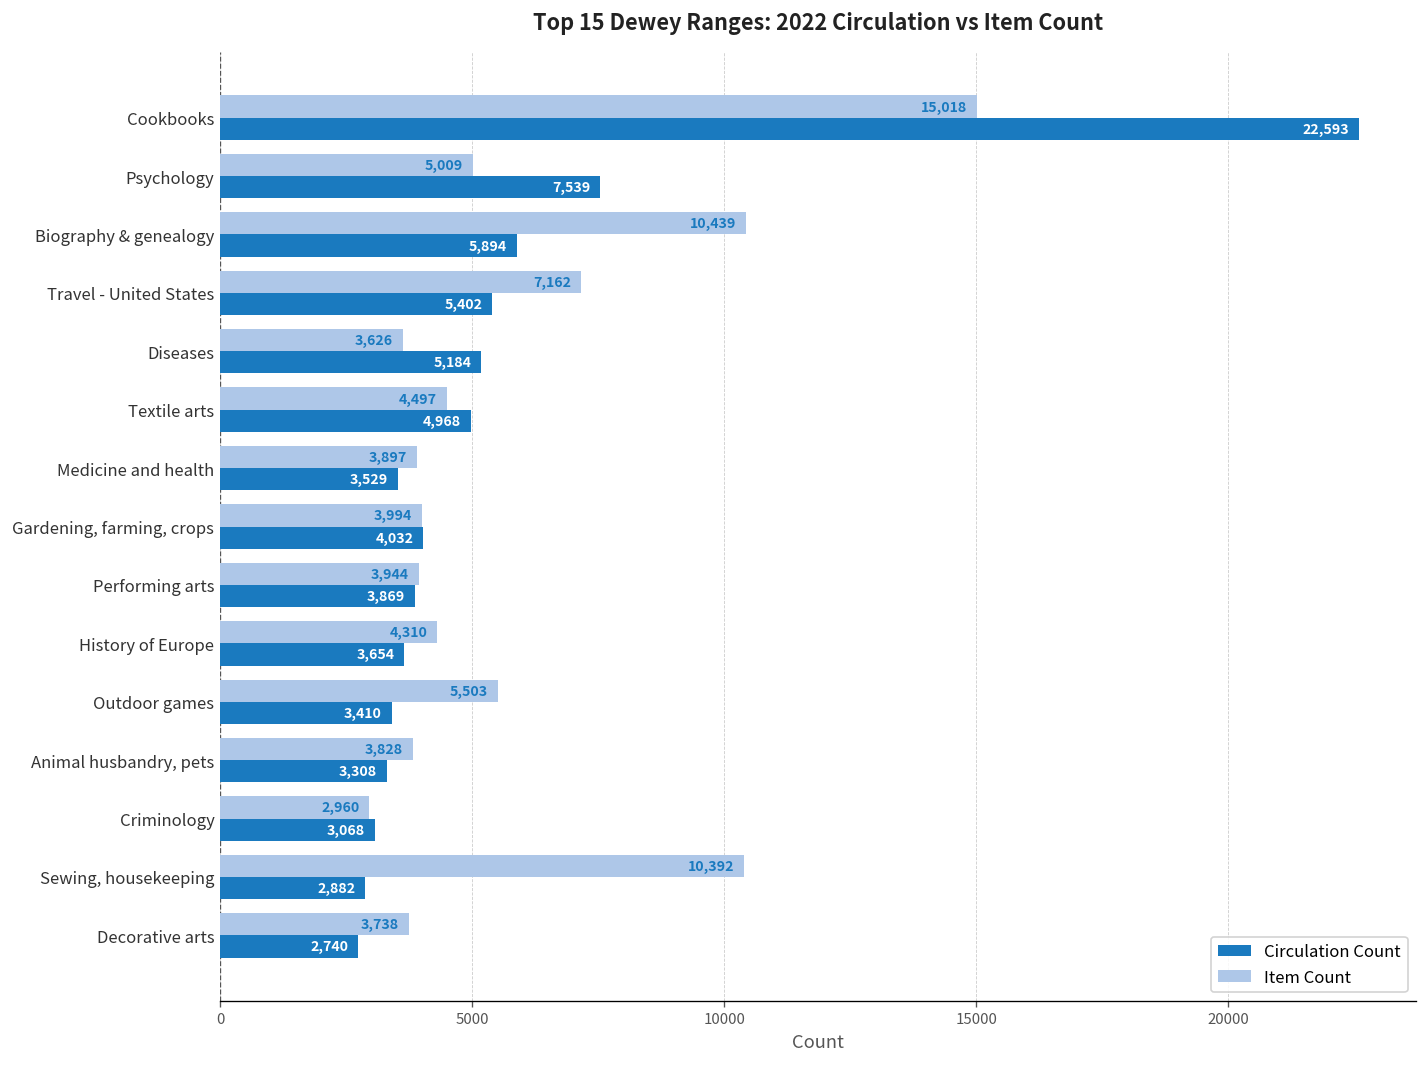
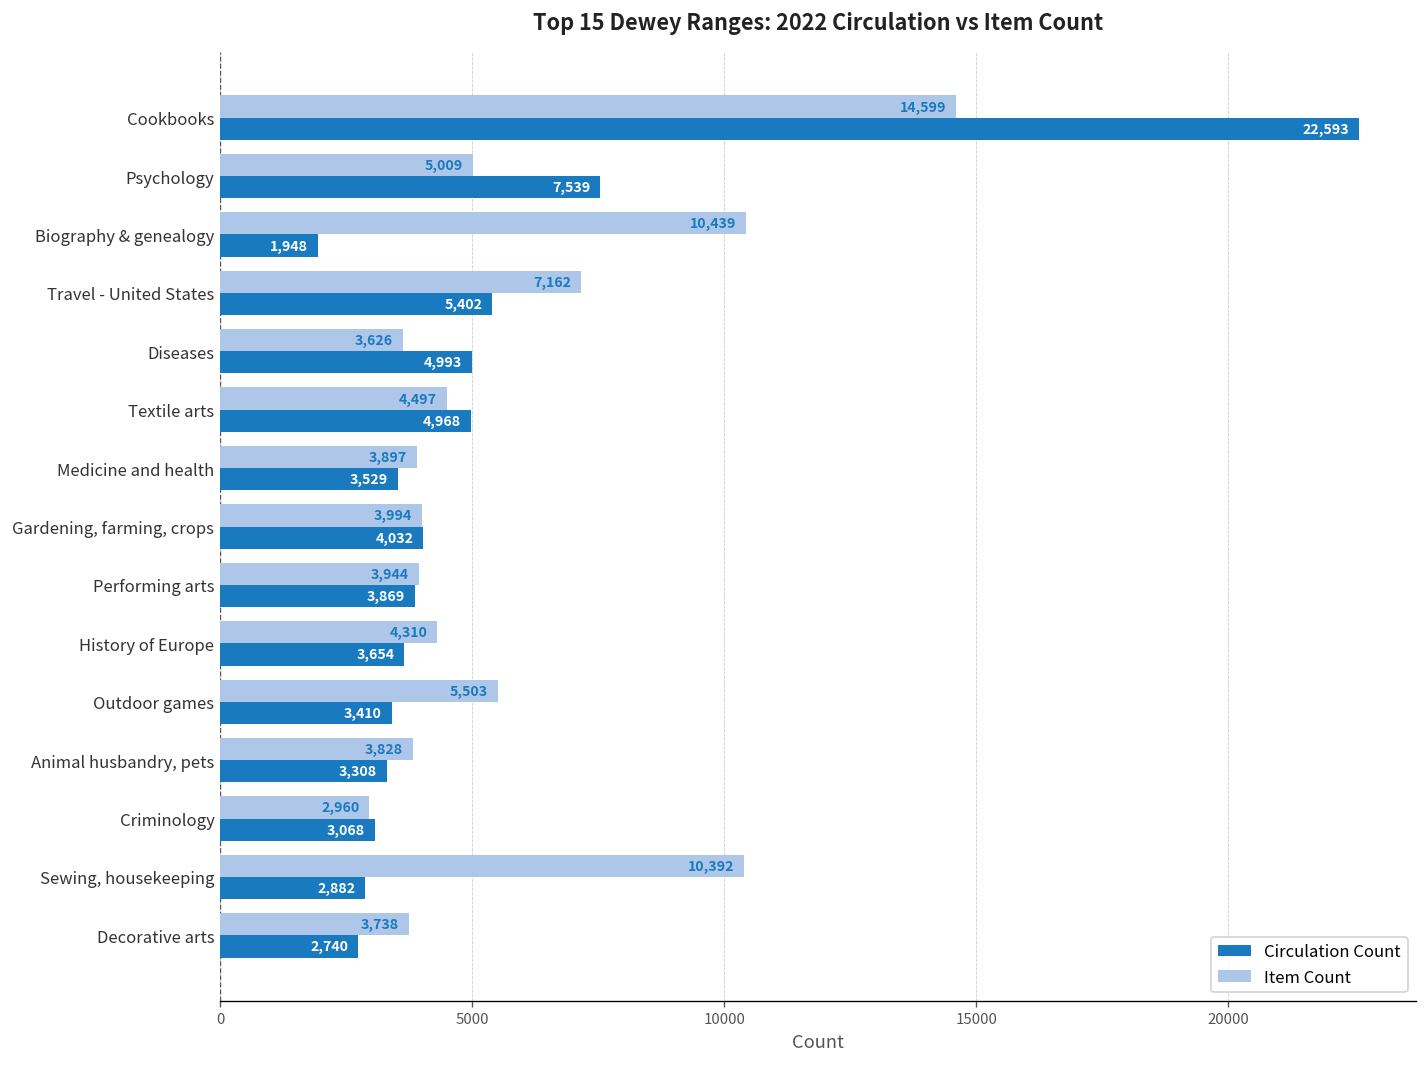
  {
    "Circulation Count": {
      "Cookbooks": "22,593",
      "Psychology": "7,539",
-     "Biography & genealogy": "5,894",
+     "Biography & genealogy": "1,948",
      "Travel - United States": "5,402",
-     "Diseases": "5,184",
+     "Diseases": "4,993",
      "Textile arts": "4,968",
      "Medicine and health": "3,529",
      "Gardening, farming, crops": "4,032",
      "Performing arts": "3,869",
      "History of Europe": "3,654",
      "Outdoor games": "3,410",
      "Animal husbandry, pets": "3,308",
      "Criminology": "3,068",
      "Sewing, housekeeping": "2,882",
      "Decorative arts": "2,740"
    },
    "Item Count": {
-     "Cookbooks": "15,018",
+     "Cookbooks": "14,599",
      "Psychology": "5,009",
      "Biography & genealogy": "10,439",
      "Travel - United States": "7,162",
      "Diseases": "3,626",
      "Textile arts": "4,497",
      "Medicine and health": "3,897",
      "Gardening, farming, crops": "3,994",
      "Performing arts": "3,944",
      "History of Europe": "4,310",
      "Outdoor games": "5,503",
      "Animal husbandry, pets": "3,828",
      "Criminology": "2,960",
      "Sewing, housekeeping": "10,392",
      "Decorative arts": "3,738"
    }
  }
